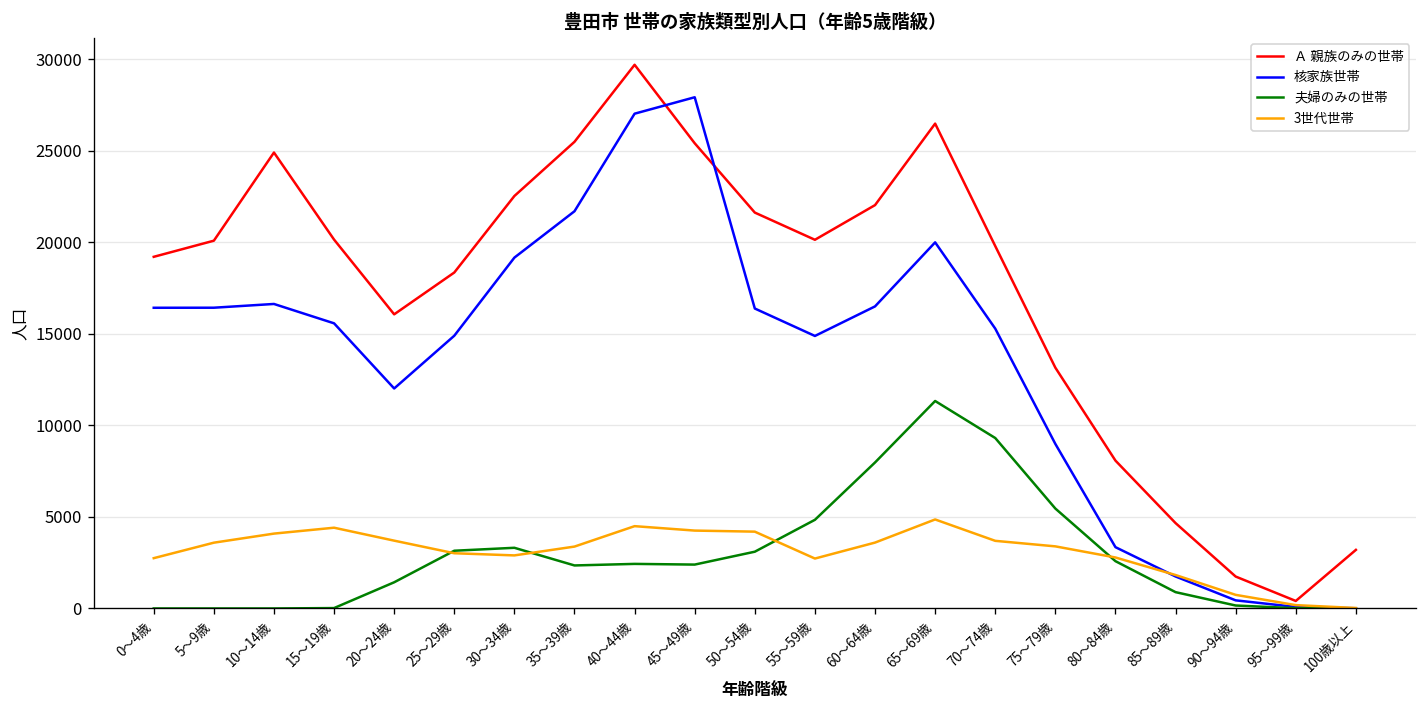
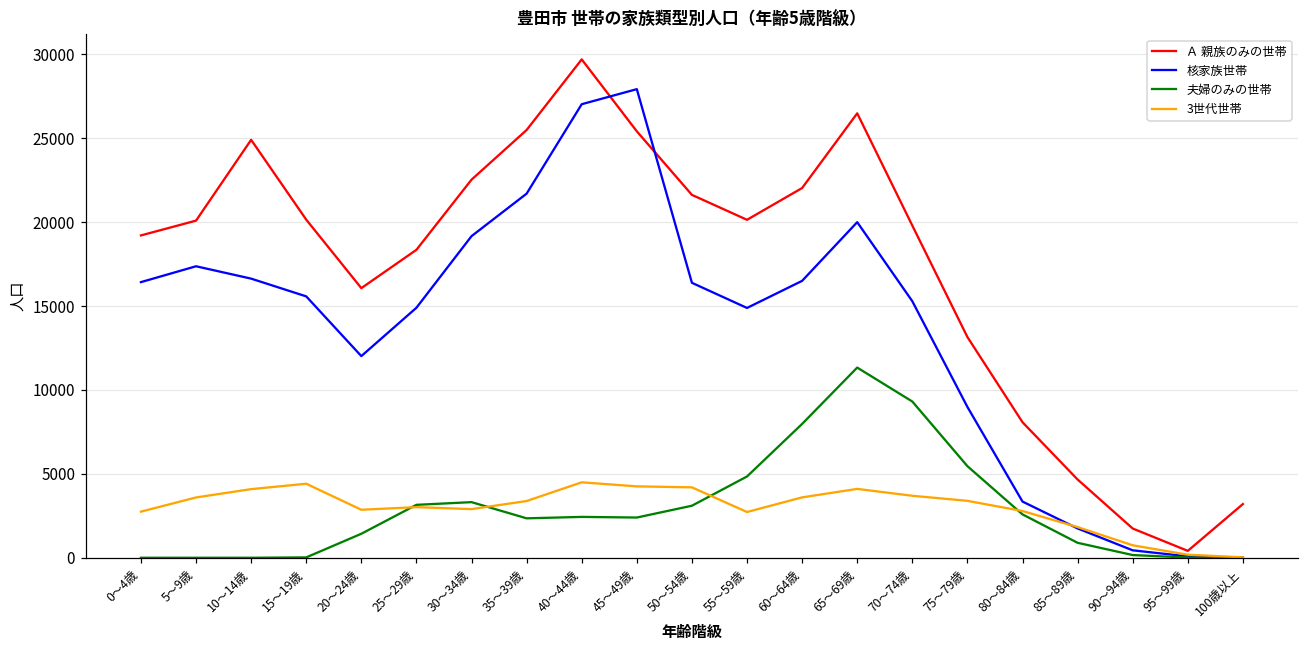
  {
    "Ａ 親族のみの世帯": {
      "0～4歳": 19200,
      "5～9歳": 20100,
      "10～14歳": 24900,
      "15～19歳": 20200,
      "20～24歳": 16100,
      "25～29歳": 18400,
      "30～34歳": 22500,
      "35～39歳": 25500,
      "40～44歳": 29700,
      "45～49歳": 25400,
      "50～54歳": 21600,
      "55～59歳": 20100,
      "60～64歳": 22000,
      "65～69歳": 26500,
      "70～74歳": 19800,
      "75～79歳": 13200,
      "80～84歳": 8100,
      "85～89歳": 4700,
      "90～94歳": 1700,
      "95～99歳": 400,
      "100歳以上": 3200
    },
    "核家族世帯": {
      "0～4歳": 16400,
-     "5～9歳": 16400,
+     "5～9歳": 17400,
      "10～14歳": 16600,
      "15～19歳": 15600,
      "20～24歳": 12000,
      "25～29歳": 14900,
      "30～34歳": 19200,
      "35～39歳": 21700,
      "40～44歳": 27000,
      "45～49歳": 27900,
      "50～54歳": 16400,
      "55～59歳": 14900,
      "60～64歳": 16500,
      "65～69歳": 20000,
      "70～74歳": 15300,
      "75～79歳": 9000,
      "80～84歳": 3300,
      "90～94歳": 400
    },
    "夫婦のみの世帯": {
      "0～4歳": 0,
      "5～9歳": 0,
      "10～14歳": 0,
      "15～19歳": 0,
      "20～24歳": 1400,
      "30～34歳": 3300,
      "35～39歳": 2400,
      "40～44歳": 2400,
      "45～49歳": 2400,
      "50～54歳": 3100,
      "55～59歳": 4800,
      "60～64歳": 8000,
      "65～69歳": 11300,
      "70～74歳": 9300,
      "75～79歳": 5500,
      "80～84歳": 2600,
      "85～89歳": 900,
      "90～94歳": 200
    },
    "3世代世帯": {
      "0～4歳": 2700,
      "5～9歳": 3600,
      "10～14歳": 4100,
      "15～19歳": 4400,
-     "20～24歳": 3700,
+     "20～24歳": 2900,
      "30～34歳": 2900,
      "35～39歳": 3400,
      "40～44歳": 4500,
      "45～49歳": 4300,
      "50～54歳": 4200,
      "55～59歳": 2700,
      "60～64歳": 3600,
-     "65～69歳": 4900,
+     "65～69歳": 4100,
      "70～74歳": 3700,
      "75～79歳": 3400,
      "80～84歳": 2800,
      "90～94歳": 700
    }
  }
